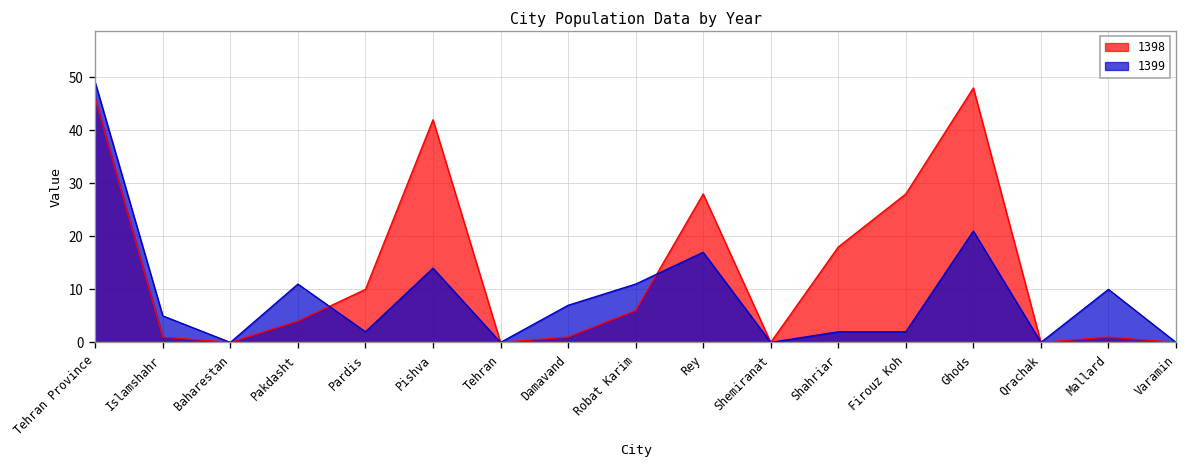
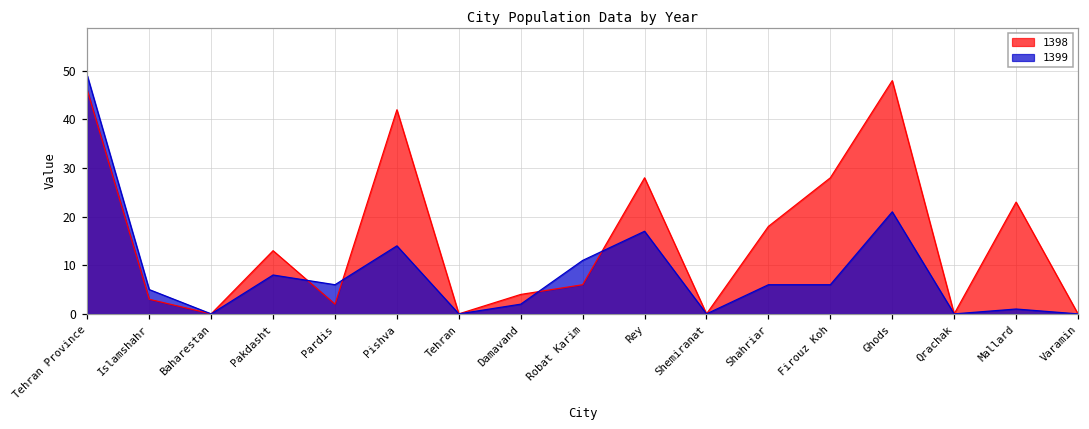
  {
    "1398": {
      "Tehran Province": 46,
-     "Islamshahr": 1,
-     "Pakdasht": 4,
-     "Pardis": 10,
+     "Islamshahr": 3,
+     "Pakdasht": 13,
+     "Pardis": 2,
      "Pishva": 42,
-     "Damavand": 1,
+     "Damavand": 4,
      "Robat Karim": 6,
      "Rey": 28,
      "Shahriar": 18,
      "Firouz Koh": 28,
      "Ghods": 48,
-     "Mallard": 1
+     "Mallard": 23
    },
    "1399": {
      "Tehran Province": 49,
      "Islamshahr": 5,
-     "Pakdasht": 11,
-     "Pardis": 2,
+     "Pakdasht": 8,
+     "Pardis": 6,
      "Pishva": 14,
-     "Damavand": 7,
+     "Damavand": 2,
      "Robat Karim": 11,
      "Rey": 17,
-     "Shahriar": 2,
-     "Firouz Koh": 2,
+     "Shahriar": 6,
+     "Firouz Koh": 6,
      "Ghods": 21,
-     "Mallard": 10
+     "Mallard": 1
    }
  }
